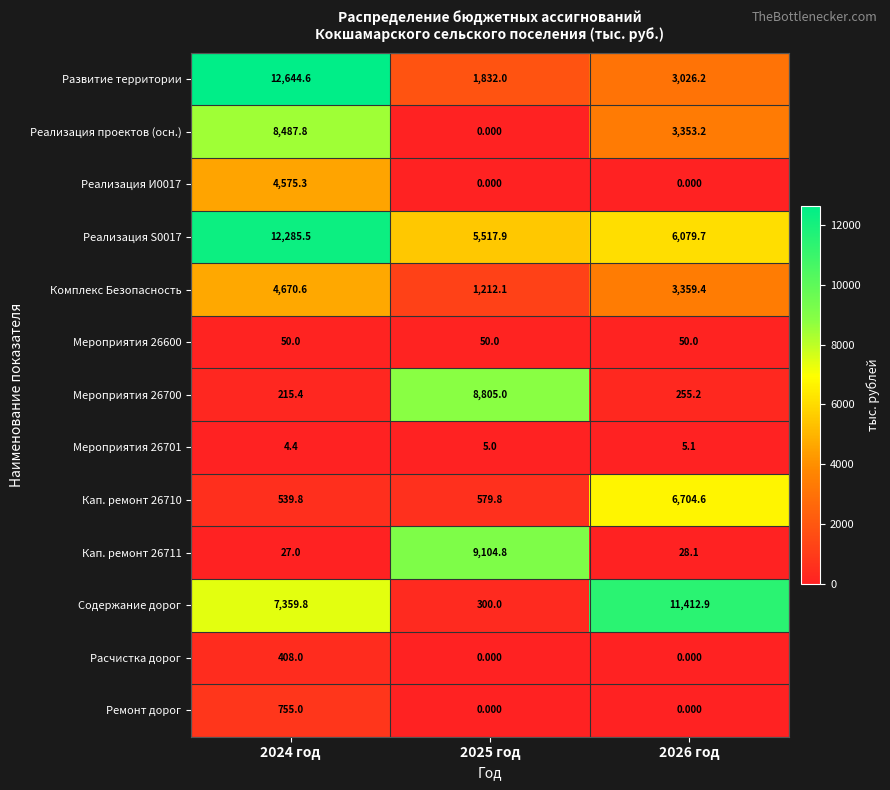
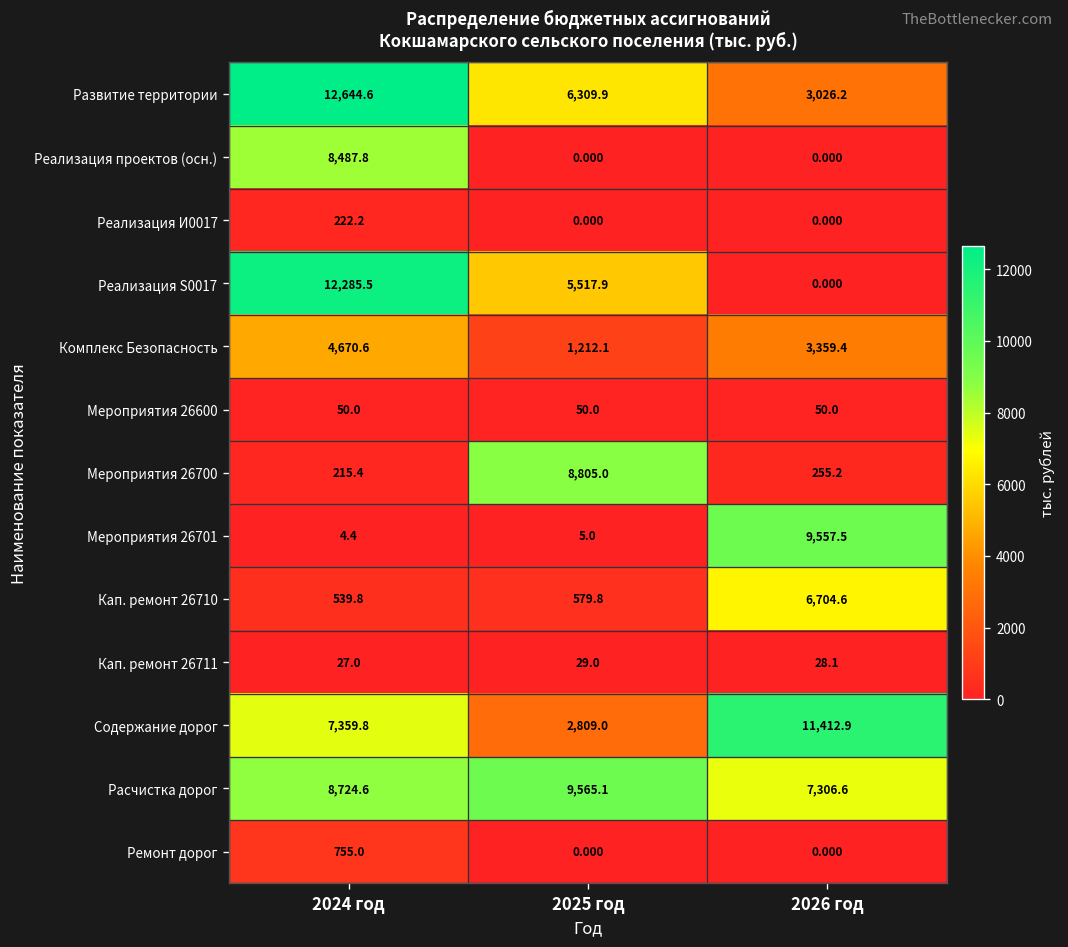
  {
    "Развитие территории": {
      "2024 год": "12,644.6",
-     "2025 год": "1,832.0",
+     "2025 год": "6,309.9",
      "2026 год": "3,026.2"
    },
    "Реализация проектов (осн.)": {
      "2024 год": "8,487.8",
      "2025 год": "0.000",
-     "2026 год": "3,353.2"
+     "2026 год": "0.000"
    },
    "Реализация И0017": {
-     "2024 год": "4,575.3",
+     "2024 год": "222.2",
      "2025 год": "0.000",
      "2026 год": "0.000"
    },
    "Реализация S0017": {
      "2024 год": "12,285.5",
      "2025 год": "5,517.9",
-     "2026 год": "6,079.7"
+     "2026 год": "0.000"
    },
    "Комплекс Безопасность": {
      "2024 год": "4,670.6",
      "2025 год": "1,212.1",
      "2026 год": "3,359.4"
    },
    "Мероприятия 26600": {
      "2024 год": "50.0",
      "2025 год": "50.0",
      "2026 год": "50.0"
    },
    "Мероприятия 26700": {
      "2024 год": "215.4",
      "2025 год": "8,805.0",
      "2026 год": "255.2"
    },
    "Мероприятия 26701": {
      "2024 год": "4.4",
      "2025 год": "5.0",
-     "2026 год": "5.1"
+     "2026 год": "9,557.5"
    },
    "Кап. ремонт 26710": {
      "2024 год": "539.8",
      "2025 год": "579.8",
      "2026 год": "6,704.6"
    },
    "Кап. ремонт 26711": {
      "2024 год": "27.0",
-     "2025 год": "9,104.8",
+     "2025 год": "29.0",
      "2026 год": "28.1"
    },
    "Содержание дорог": {
      "2024 год": "7,359.8",
-     "2025 год": "300.0",
+     "2025 год": "2,809.0",
      "2026 год": "11,412.9"
    },
    "Расчистка дорог": {
-     "2024 год": "408.0",
-     "2025 год": "0.000",
-     "2026 год": "0.000"
+     "2024 год": "8,724.6",
+     "2025 год": "9,565.1",
+     "2026 год": "7,306.6"
    },
    "Ремонт дорог": {
      "2024 год": "755.0",
      "2025 год": "0.000",
      "2026 год": "0.000"
    }
  }
